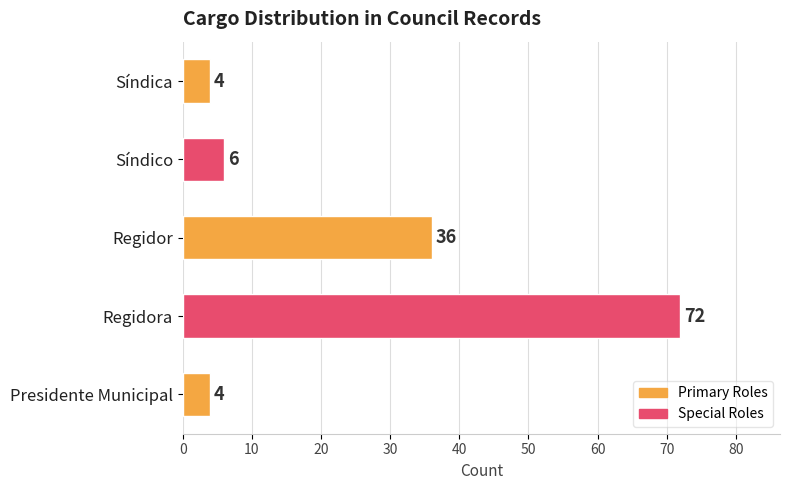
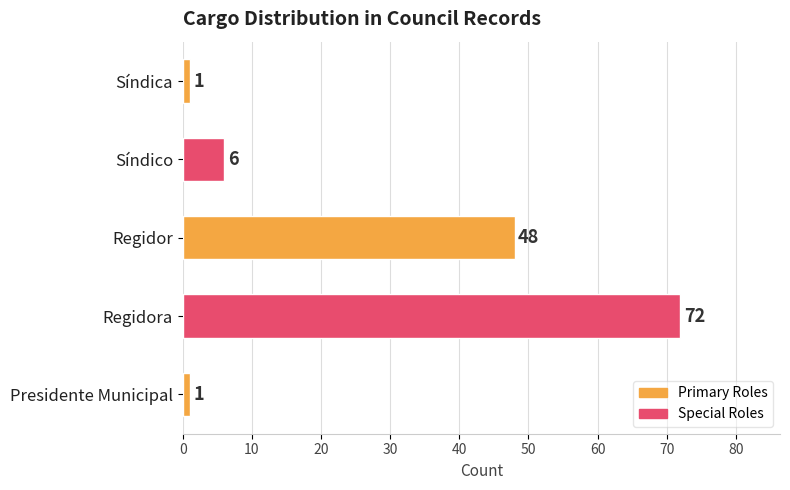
  {
-   "Síndica": 4,
+   "Síndica": 1,
    "Síndico": 6,
-   "Regidor": 36,
+   "Regidor": 48,
    "Regidora": 72,
-   "Presidente Municipal": 4
+   "Presidente Municipal": 1
  }
